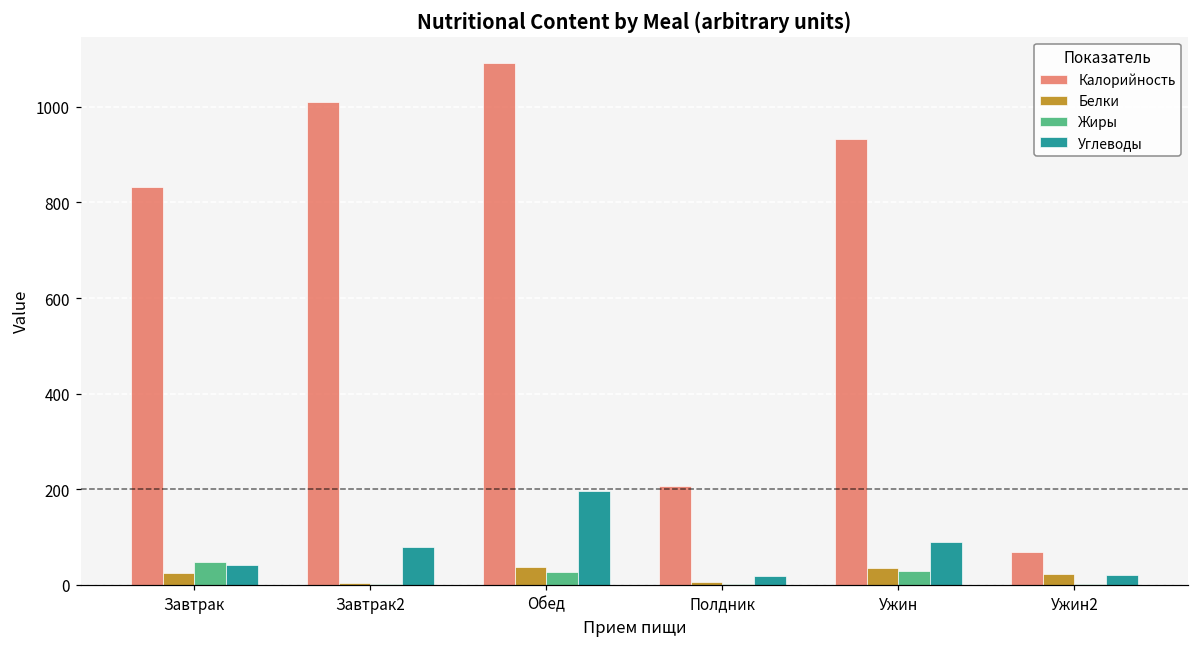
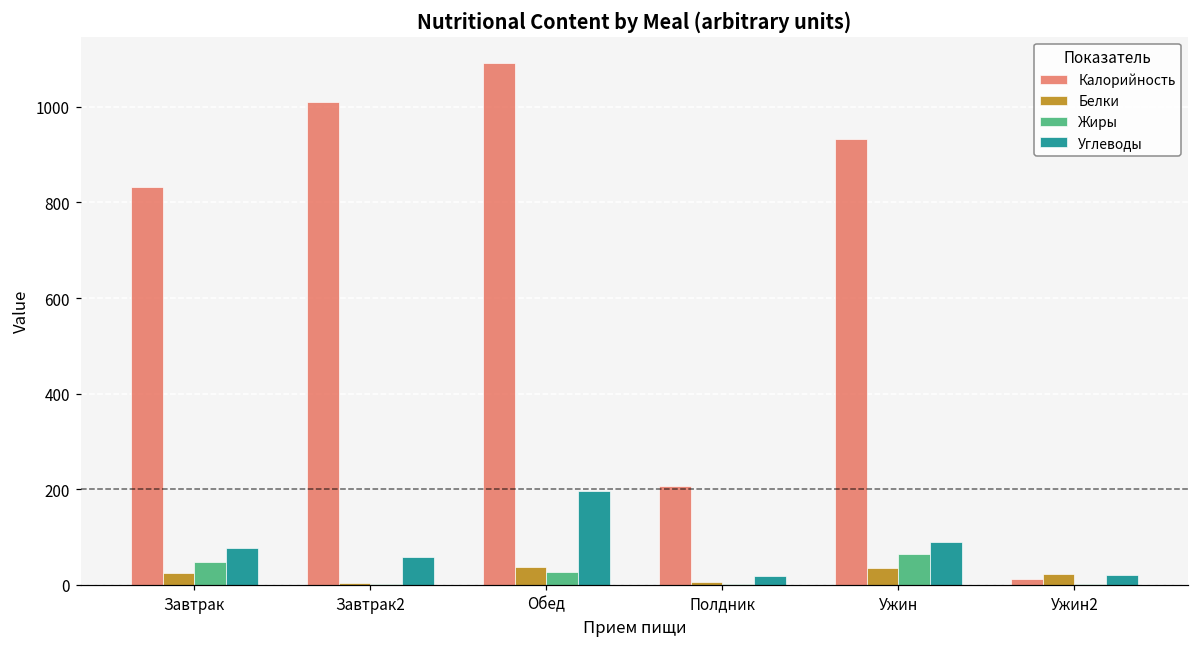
  {
    "Калорийность": {
      "Завтрак": 830,
      "Завтрак2": 1010,
      "Обед": 1090,
      "Полдник": 210,
      "Ужин": 930,
-     "Ужин2": 70
+     "Ужин2": 10
    },
    "Белки": {
      "Завтрак": 30,
      "Обед": 40,
      "Ужин": 30,
      "Ужин2": 20
    },
    "Жиры": {
      "Завтрак": 50,
      "Обед": 30,
-     "Ужин": 30
+     "Ужин": 60
    },
    "Углеводы": {
-     "Завтрак": 40,
-     "Завтрак2": 80,
+     "Завтрак": 80,
+     "Завтрак2": 60,
      "Обед": 200,
      "Полдник": 20,
      "Ужин": 90,
      "Ужин2": 20
    }
  }
